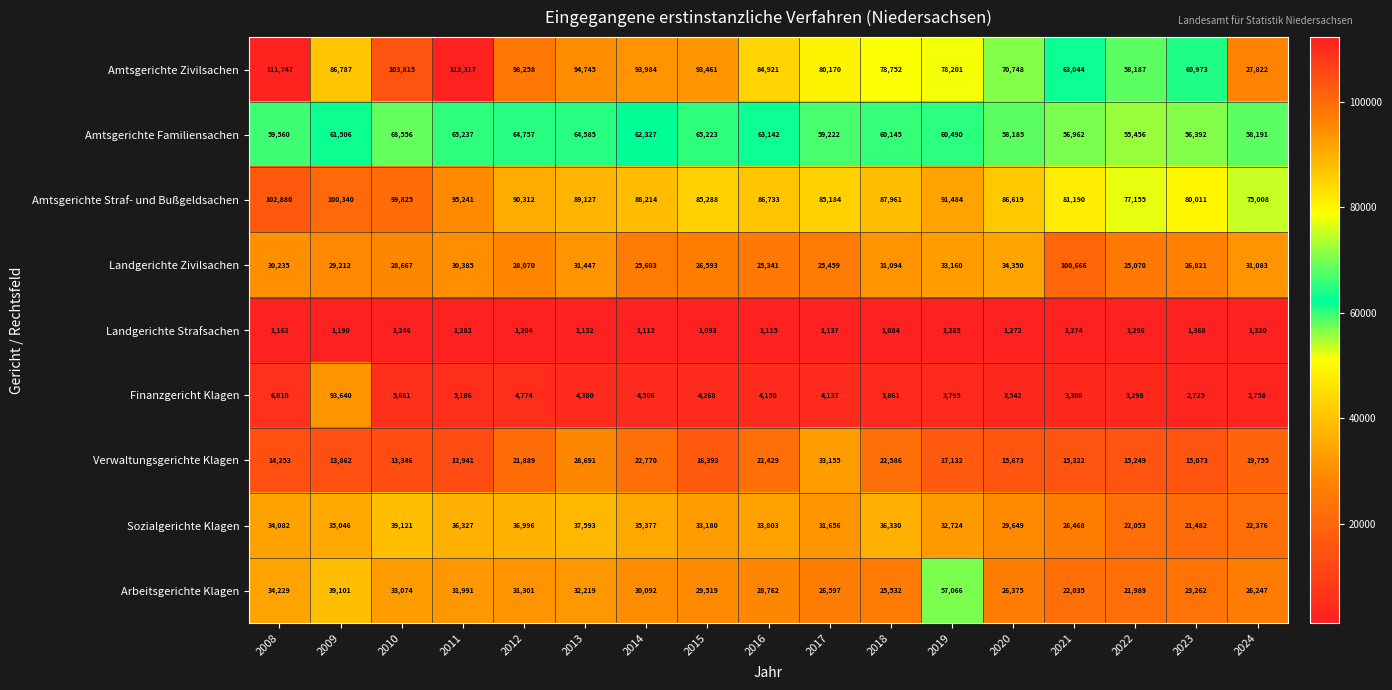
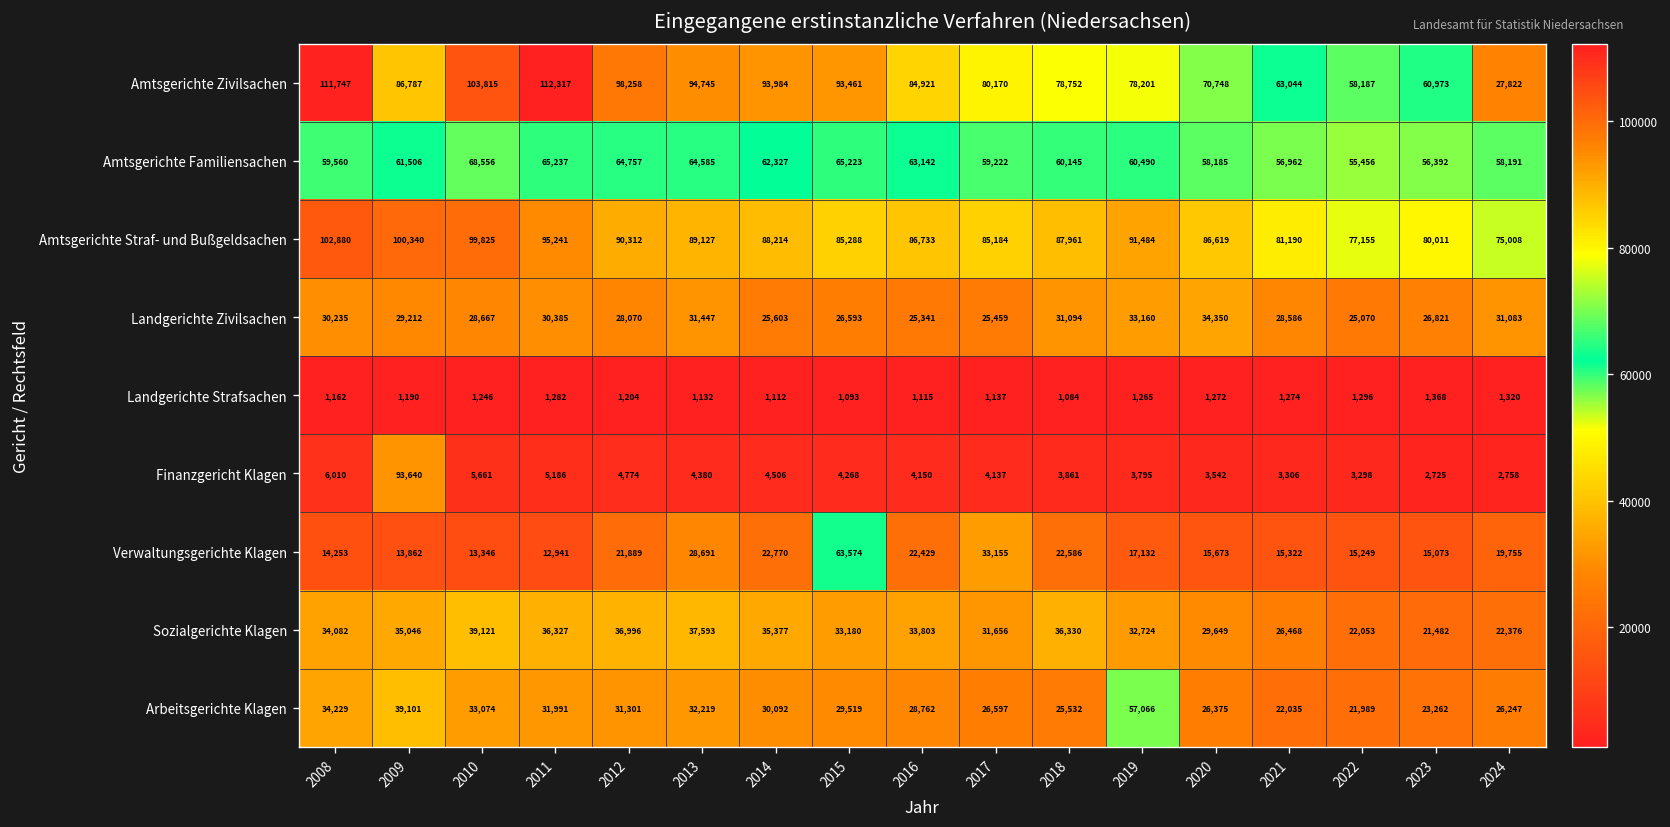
  {
    "Amtsgerichte Zivilsachen": {
      "2008": "111,747",
      "2009": "86,787",
      "2010": "103,815",
      "2011": "112,317",
      "2012": "98,258",
      "2013": "94,745",
      "2014": "93,984",
      "2015": "93,461",
      "2016": "84,921",
      "2017": "80,170",
      "2018": "78,752",
      "2019": "78,201",
      "2020": "70,748",
      "2021": "63,044",
      "2022": "58,187",
      "2023": "60,973",
      "2024": "27,822"
    },
    "Amtsgerichte Familiensachen": {
      "2008": "59,560",
      "2009": "61,506",
      "2010": "68,556",
      "2011": "65,237",
      "2012": "64,757",
      "2013": "64,585",
      "2014": "62,327",
      "2015": "65,223",
      "2016": "63,142",
      "2017": "59,222",
      "2018": "60,145",
      "2019": "60,490",
      "2020": "58,185",
      "2021": "56,962",
      "2022": "55,456",
      "2023": "56,392",
      "2024": "58,191"
    },
    "Amtsgerichte Straf- und Bußgeldsachen": {
      "2008": "102,880",
      "2009": "100,340",
      "2010": "99,825",
      "2011": "95,241",
      "2012": "90,312",
      "2013": "89,127",
      "2014": "88,214",
      "2015": "85,288",
      "2016": "86,733",
      "2017": "85,184",
      "2018": "87,961",
      "2019": "91,484",
      "2020": "86,619",
      "2021": "81,190",
      "2022": "77,155",
      "2023": "80,011",
      "2024": "75,008"
    },
    "Landgerichte Zivilsachen": {
      "2008": "30,235",
      "2009": "29,212",
      "2010": "28,667",
      "2011": "30,385",
      "2012": "28,070",
      "2013": "31,447",
      "2014": "25,603",
      "2015": "26,593",
      "2016": "25,341",
      "2017": "25,459",
      "2018": "31,094",
      "2019": "33,160",
      "2020": "34,350",
-     "2021": "100,666",
+     "2021": "28,586",
      "2022": "25,070",
      "2023": "26,821",
      "2024": "31,083"
    },
    "Landgerichte Strafsachen": {
      "2008": "1,162",
      "2009": "1,190",
      "2010": "1,246",
      "2011": "1,282",
      "2012": "1,204",
      "2013": "1,132",
      "2014": "1,112",
      "2015": "1,093",
      "2016": "1,115",
      "2017": "1,137",
      "2018": "1,084",
      "2019": "1,265",
      "2020": "1,272",
      "2021": "1,274",
      "2022": "1,296",
      "2023": "1,368",
      "2024": "1,320"
    },
    "Finanzgericht Klagen": {
      "2008": "6,010",
      "2009": "93,640",
      "2010": "5,661",
      "2011": "5,186",
      "2012": "4,774",
      "2013": "4,380",
      "2014": "4,506",
      "2015": "4,268",
      "2016": "4,150",
      "2017": "4,137",
      "2018": "3,861",
      "2019": "3,795",
      "2020": "3,542",
      "2021": "3,306",
      "2022": "3,298",
      "2023": "2,725",
      "2024": "2,758"
    },
    "Verwaltungsgerichte Klagen": {
      "2008": "14,253",
      "2009": "13,862",
      "2010": "13,346",
      "2011": "12,941",
      "2012": "21,889",
      "2013": "28,691",
      "2014": "22,770",
-     "2015": "16,393",
+     "2015": "63,574",
      "2016": "22,429",
      "2017": "33,155",
      "2018": "22,586",
      "2019": "17,132",
      "2020": "15,673",
      "2021": "15,322",
      "2022": "15,249",
      "2023": "15,073",
      "2024": "19,755"
    },
    "Sozialgerichte Klagen": {
      "2008": "34,082",
      "2009": "35,046",
      "2010": "39,121",
      "2011": "36,327",
      "2012": "36,996",
      "2013": "37,593",
      "2014": "35,377",
      "2015": "33,180",
      "2016": "33,803",
      "2017": "31,656",
      "2018": "36,330",
      "2019": "32,724",
      "2020": "29,649",
      "2021": "26,468",
      "2022": "22,053",
      "2023": "21,482",
      "2024": "22,376"
    },
    "Arbeitsgerichte Klagen": {
      "2008": "34,229",
      "2009": "39,101",
      "2010": "33,074",
      "2011": "31,991",
      "2012": "31,301",
      "2013": "32,219",
      "2014": "30,092",
      "2015": "29,519",
      "2016": "28,762",
      "2017": "26,597",
      "2018": "25,532",
      "2019": "57,066",
      "2020": "26,375",
      "2021": "22,035",
      "2022": "21,989",
      "2023": "23,262",
      "2024": "26,247"
    }
  }
